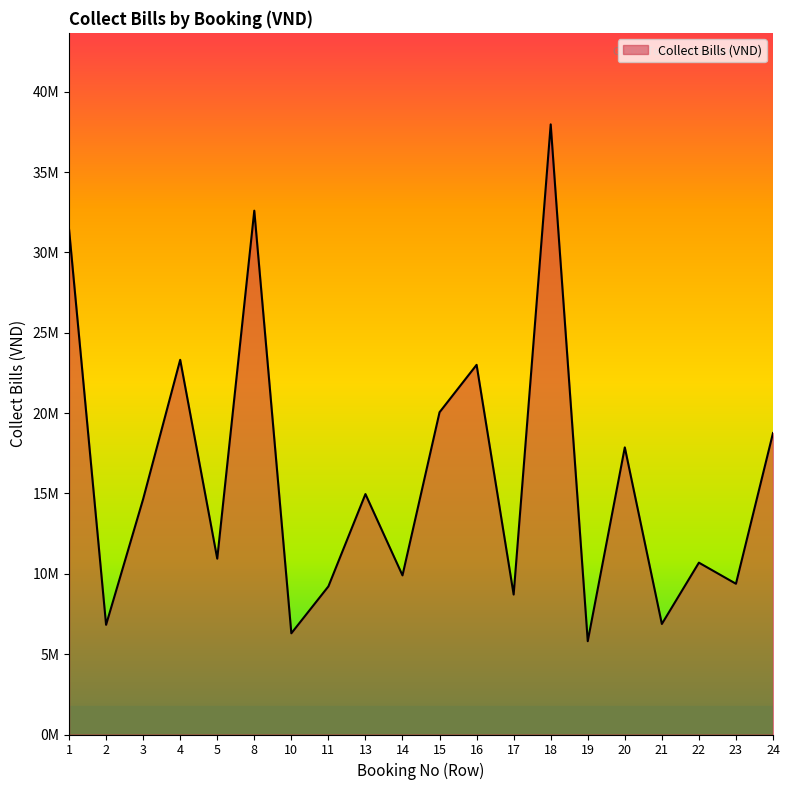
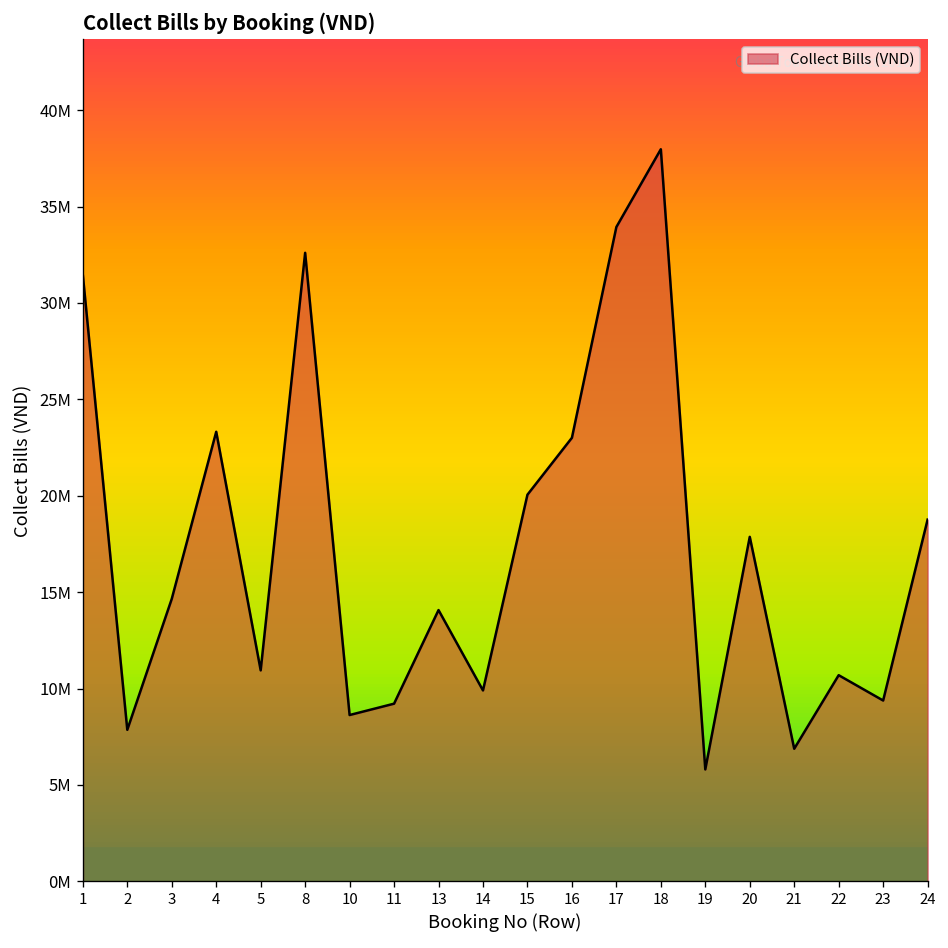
  {
    "1": 31400000,
-   "2": 6800000,
+   "2": 7900000,
    "3": 14700000,
    "4": 23300000,
    "5": 10900000,
    "8": 32600000,
-   "10": 6300000,
+   "10": 8600000,
    "11": 9200000,
-   "13": 15000000,
+   "13": 14100000,
    "14": 9900000,
    "15": 20100000,
    "16": 23000000,
-   "17": 8700000,
+   "17": 33900000,
    "18": 38000000,
    "19": 5800000,
    "20": 17900000,
    "21": 6900000,
    "22": 10700000,
    "23": 9400000,
    "24": 18800000
  }
